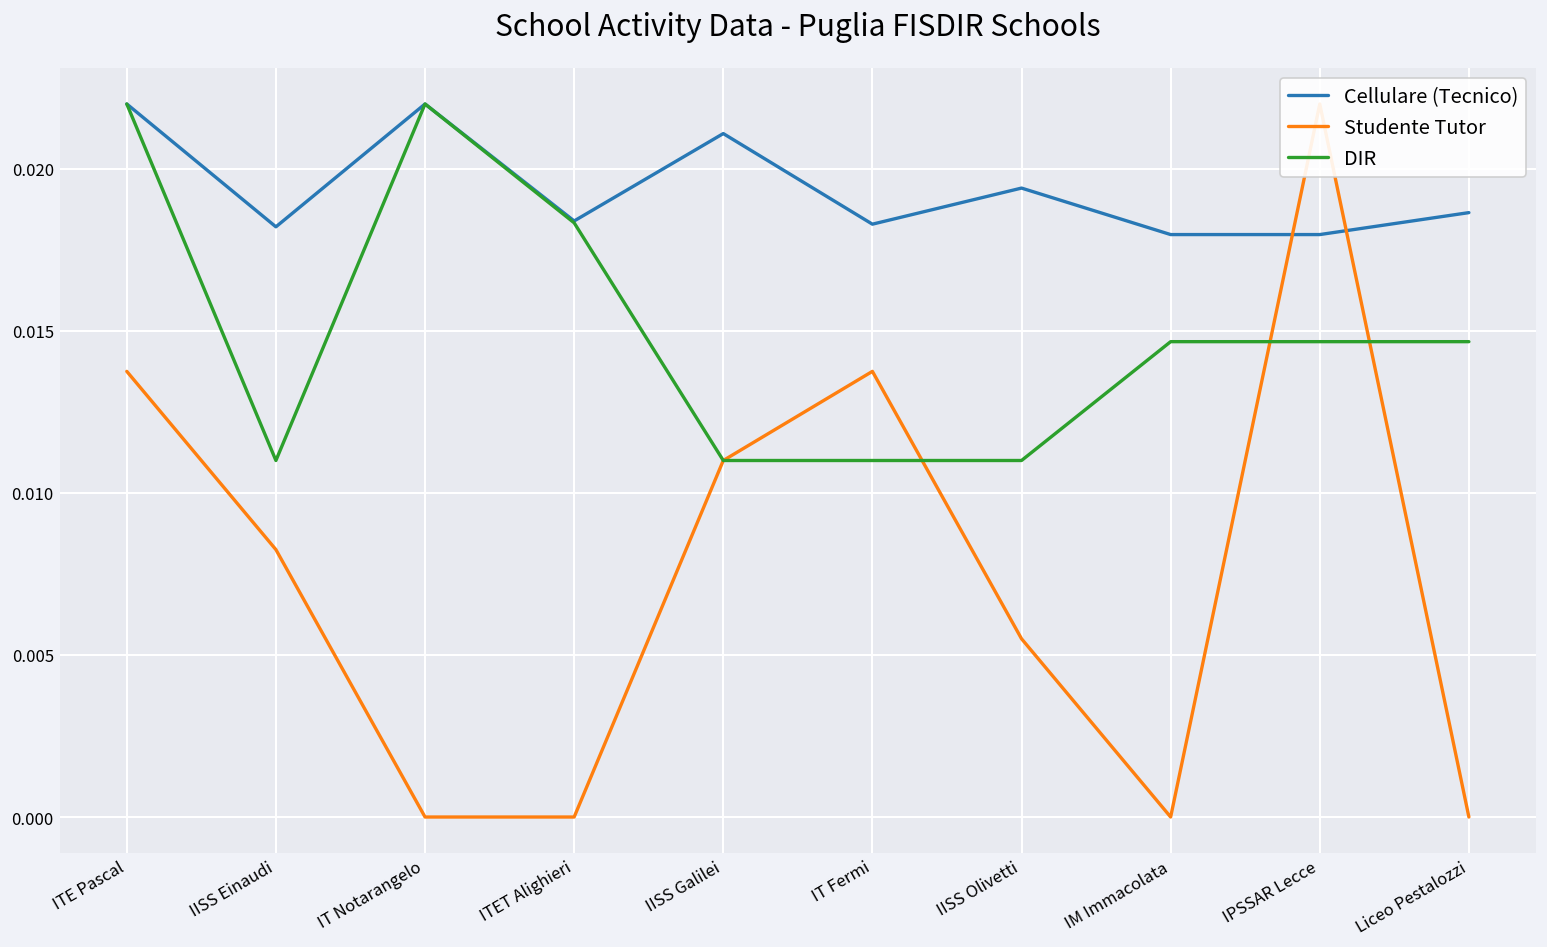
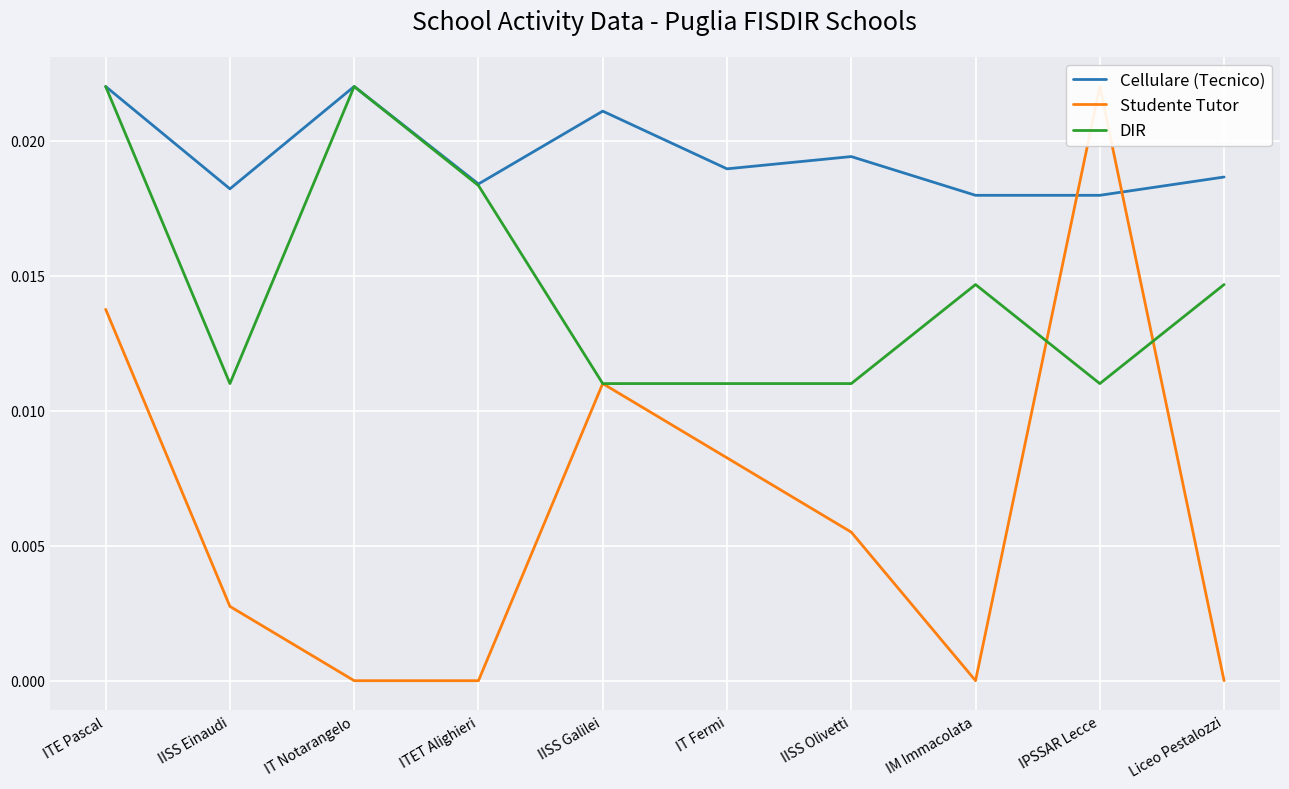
  {
    "Cellulare (Tecnico)": {
      "IISS Einaudi": 0.0182,
      "IISS Galilei": 0.0211,
-     "IT Fermi": 0.0183,
+     "IT Fermi": 0.0190,
      "IISS Olivetti": 0.0194,
      "IM Immacolata": 0.0180,
      "IPSSAR Lecce": 0.0180,
      "Liceo Pestalozzi": 0.0186
    },
    "Studente Tutor": {
      "ITE Pascal": 0.0137,
-     "IISS Einaudi": 0.0083,
+     "IISS Einaudi": 0.0028,
      "IT Notarangelo": 0.0000,
      "ITET Alighieri": 0.0000,
-     "IT Fermi": 0.0137,
+     "IT Fermi": 0.0083,
      "IISS Olivetti": 0.0055,
      "IM Immacolata": 0.0000,
      "Liceo Pestalozzi": 0.0000
    },
    "DIR": {
      "IISS Einaudi": 0.0110,
      "IT Fermi": 0.0110,
      "IISS Olivetti": 0.0110,
      "IM Immacolata": 0.0147,
-     "IPSSAR Lecce": 0.0147,
+     "IPSSAR Lecce": 0.0110,
      "Liceo Pestalozzi": 0.0147
    }
  }
